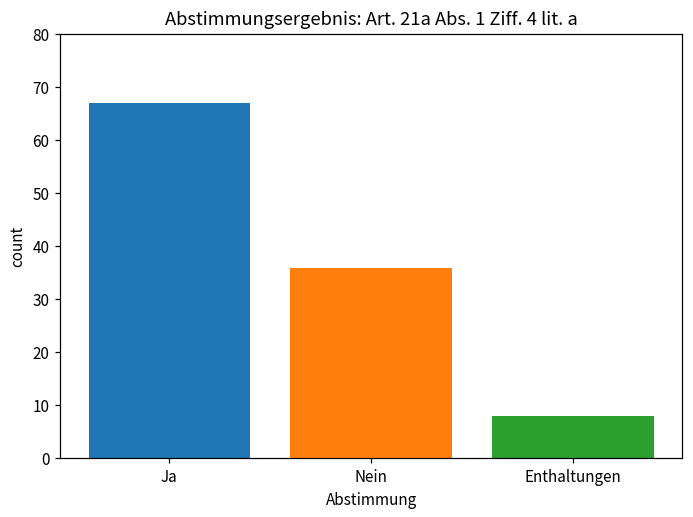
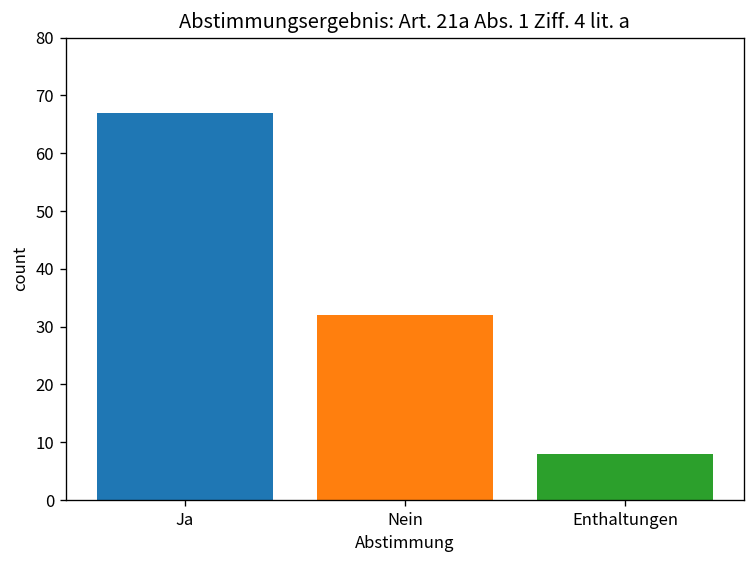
  {
    "Ja": 67,
-   "Nein": 36,
+   "Nein": 32,
    "Enthaltungen": 8
  }
